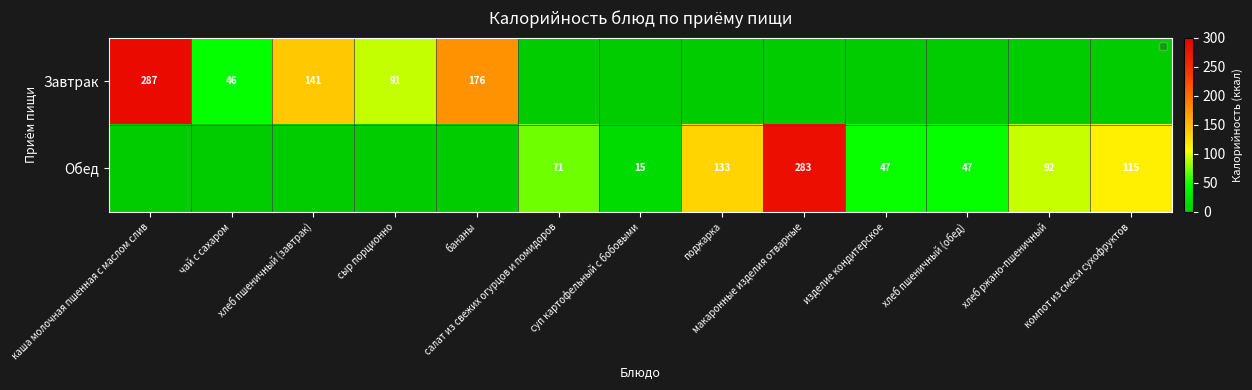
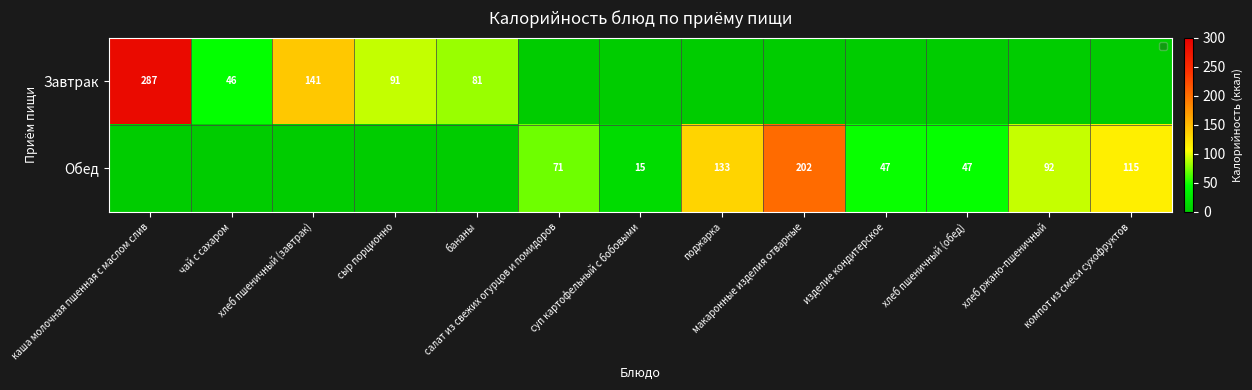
  {
    "Завтрак": {
      "каша молочная пшенная с маслом слив": 287,
      "чай с сахаром": 46,
      "хлеб пшеничный (завтрак)": 141,
      "сыр порционно": 91,
-     "бананы": 176
+     "бананы": 81
    },
    "Обед": {
      "салат из свежих огурцов и помидоров": 71,
      "суп картофельный с бобовыми": 15,
      "поджарка": 133,
-     "макаронные изделия отварные": 283,
+     "макаронные изделия отварные": 202,
      "изделие кондитерское": 47,
      "хлеб пшеничный (обед)": 47,
      "хлеб ржано-пшеничный": 92,
      "компот из смеси сухофруктов": 115
    }
  }
